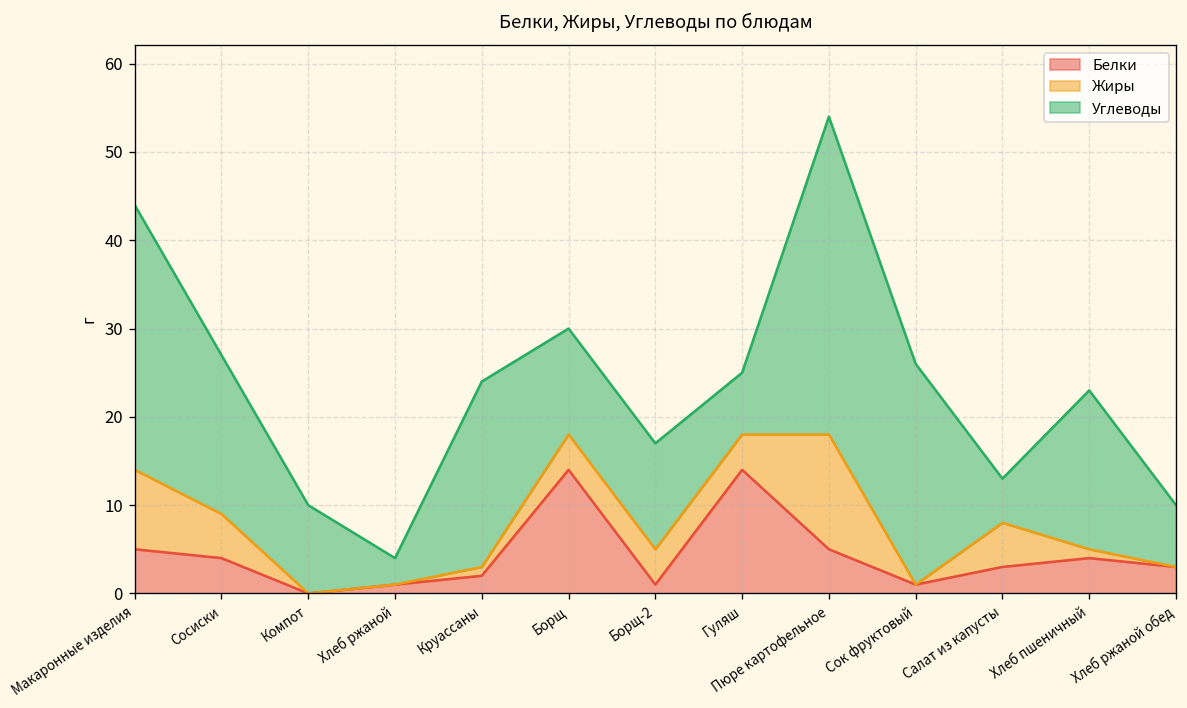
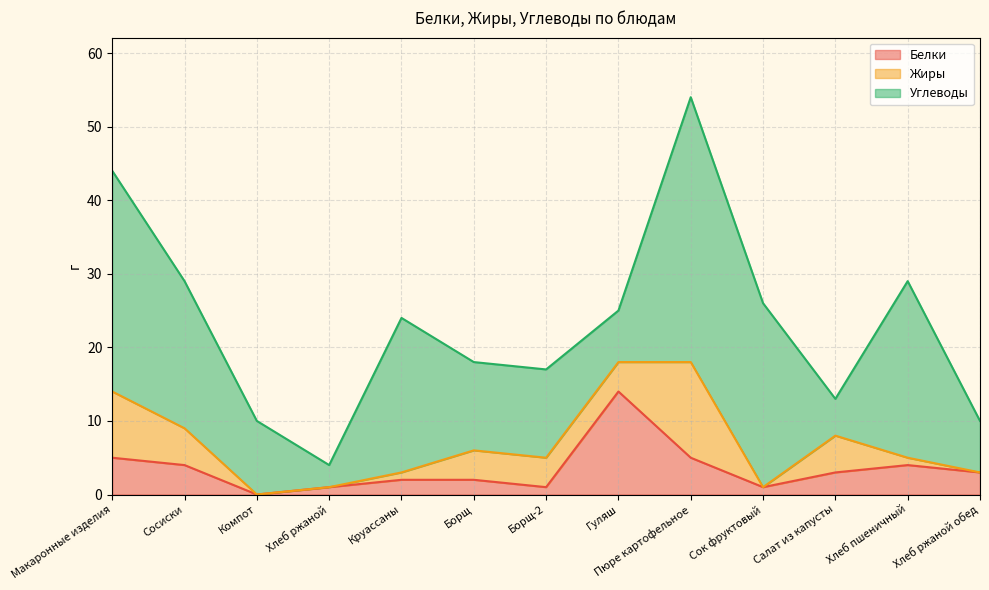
  {
    "Белки": {
      "Макаронные изделия": 5,
      "Сосиски": 4,
      "Круассаны": 2,
-     "Борщ": 14,
+     "Борщ": 2,
      "Борщ-2": 1,
      "Гуляш": 14,
      "Пюре картофельное": 5,
      "Салат из капусты": 3,
      "Хлеб пшеничный": 4
    },
    "Жиры": {
      "Макаронные изделия": 9,
      "Сосиски": 5,
      "Круассаны": 1,
      "Борщ": 4,
      "Борщ-2": 4,
      "Гуляш": 4,
      "Пюре картофельное": 13,
      "Салат из капусты": 5,
      "Хлеб пшеничный": 1
    },
    "Углеводы": {
      "Макаронные изделия": 30,
-     "Сосиски": 18,
+     "Сосиски": 20,
      "Компот": 10,
      "Хлеб ржаной": 3,
      "Круассаны": 21,
      "Борщ": 12,
      "Борщ-2": 12,
      "Гуляш": 7,
      "Пюре картофельное": 36,
      "Сок фруктовый": 25,
      "Салат из капусты": 5,
-     "Хлеб пшеничный": 18,
+     "Хлеб пшеничный": 24,
      "Хлеб ржаной обед": 7
    }
  }
